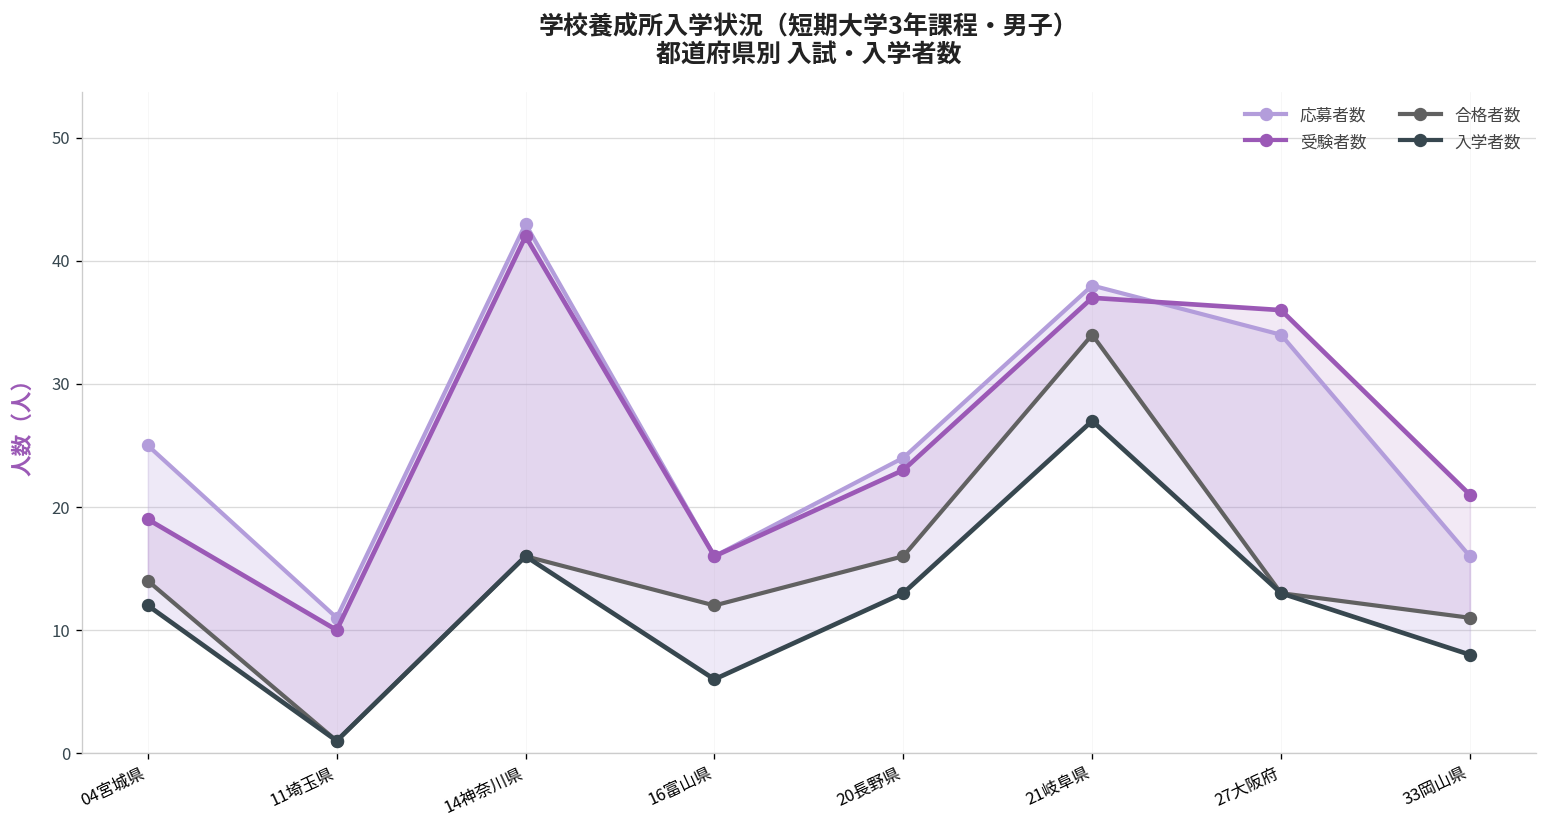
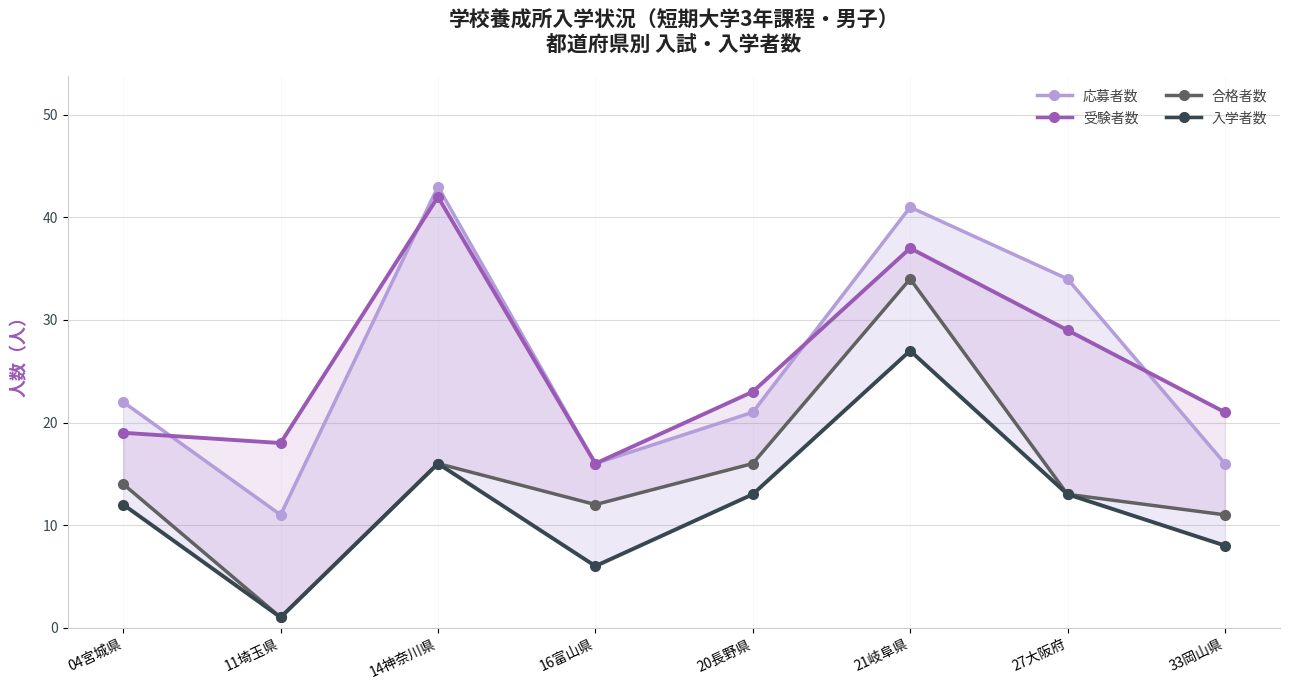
  {
    "応募者数": {
-     "04宮城県": 25,
+     "04宮城県": 22,
      "11埼玉県": 11,
      "14神奈川県": 43,
-     "20長野県": 24,
-     "21岐阜県": 38,
+     "20長野県": 21,
+     "21岐阜県": 41,
      "27大阪府": 34,
      "33岡山県": 16
    },
    "受験者数": {
      "04宮城県": 19,
-     "11埼玉県": 10,
+     "11埼玉県": 18,
      "14神奈川県": 42,
      "20長野県": 23,
      "21岐阜県": 37,
-     "27大阪府": 36,
+     "27大阪府": 29,
      "33岡山県": 21
    }
  }
